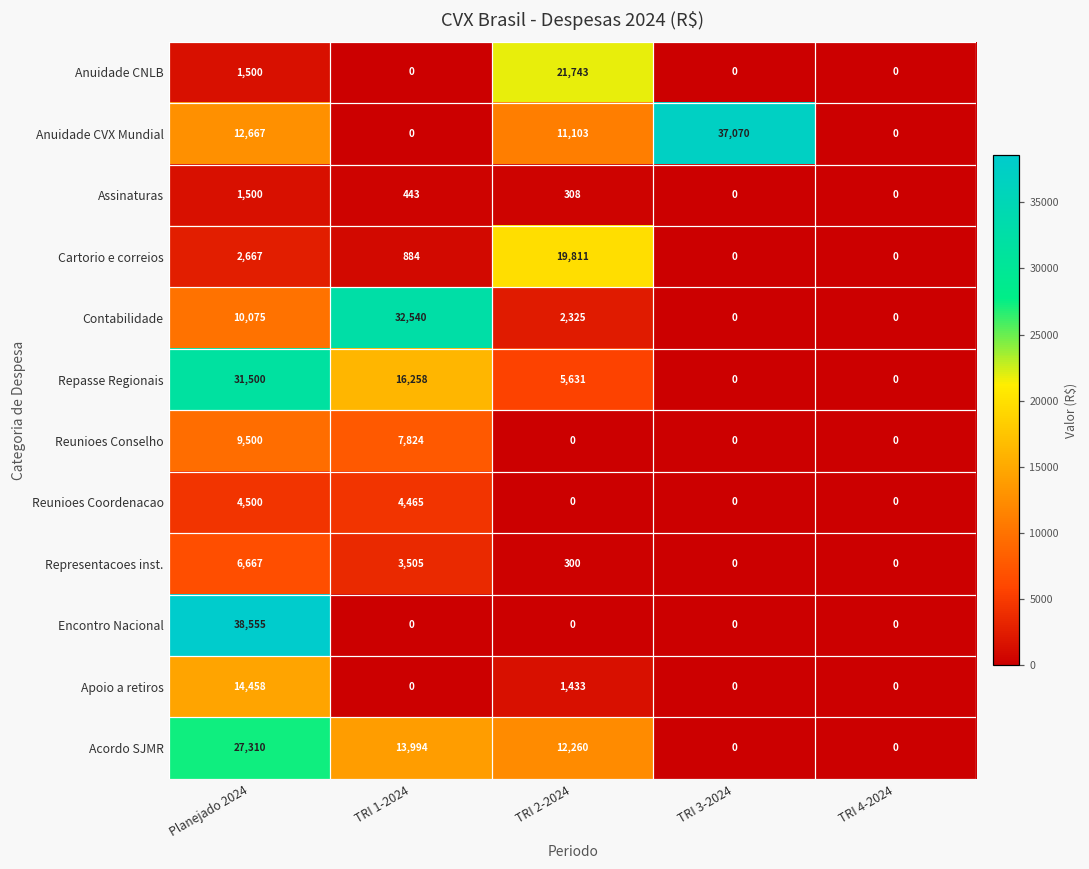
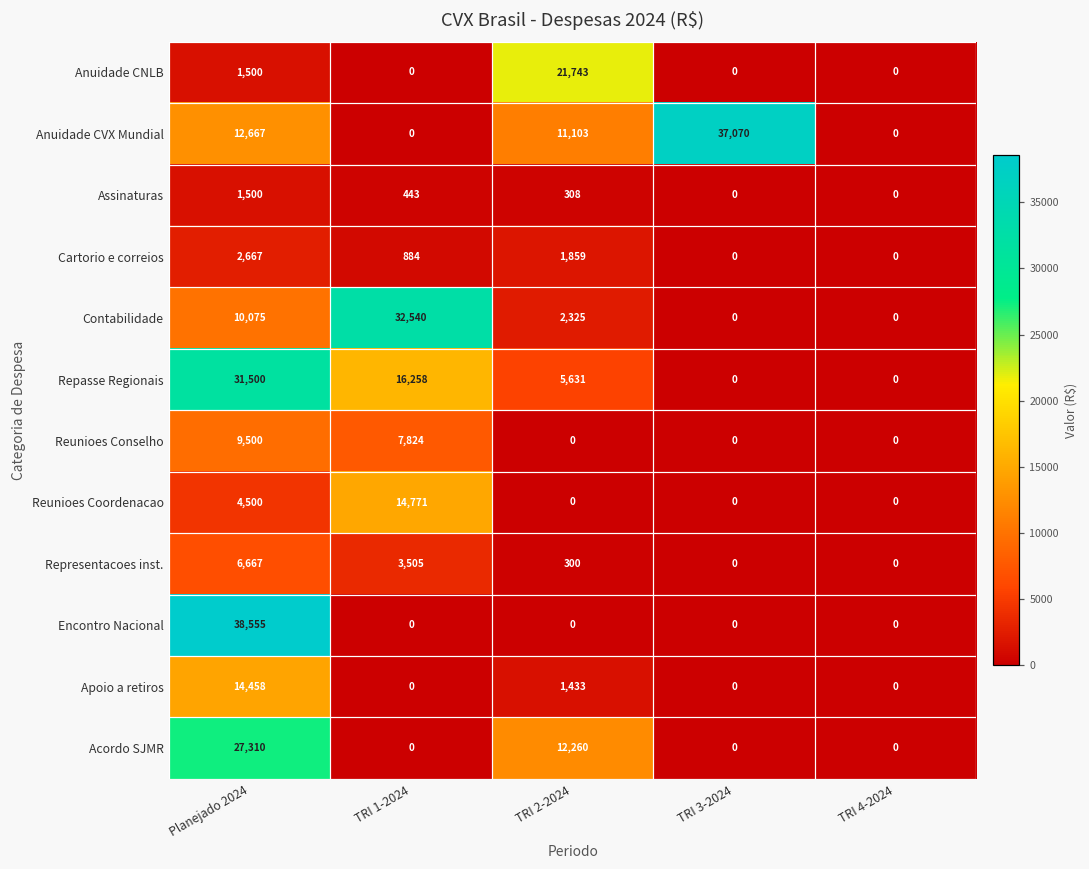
  {
    "Anuidade CNLB": {
      "Planejado 2024": "1,500",
      "TRI 1-2024": "0",
      "TRI 2-2024": "21,743",
      "TRI 3-2024": "0",
      "TRI 4-2024": "0"
    },
    "Anuidade CVX Mundial": {
      "Planejado 2024": "12,667",
      "TRI 1-2024": "0",
      "TRI 2-2024": "11,103",
      "TRI 3-2024": "37,070",
      "TRI 4-2024": "0"
    },
    "Assinaturas": {
      "Planejado 2024": "1,500",
      "TRI 1-2024": "443",
      "TRI 2-2024": "308",
      "TRI 3-2024": "0",
      "TRI 4-2024": "0"
    },
    "Cartorio e correios": {
      "Planejado 2024": "2,667",
      "TRI 1-2024": "884",
-     "TRI 2-2024": "19,811",
+     "TRI 2-2024": "1,859",
      "TRI 3-2024": "0",
      "TRI 4-2024": "0"
    },
    "Contabilidade": {
      "Planejado 2024": "10,075",
      "TRI 1-2024": "32,540",
      "TRI 2-2024": "2,325",
      "TRI 3-2024": "0",
      "TRI 4-2024": "0"
    },
    "Repasse Regionais": {
      "Planejado 2024": "31,500",
      "TRI 1-2024": "16,258",
      "TRI 2-2024": "5,631",
      "TRI 3-2024": "0",
      "TRI 4-2024": "0"
    },
    "Reunioes Conselho": {
      "Planejado 2024": "9,500",
      "TRI 1-2024": "7,824",
      "TRI 2-2024": "0",
      "TRI 3-2024": "0",
      "TRI 4-2024": "0"
    },
    "Reunioes Coordenacao": {
      "Planejado 2024": "4,500",
-     "TRI 1-2024": "4,465",
+     "TRI 1-2024": "14,771",
      "TRI 2-2024": "0",
      "TRI 3-2024": "0",
      "TRI 4-2024": "0"
    },
    "Representacoes inst.": {
      "Planejado 2024": "6,667",
      "TRI 1-2024": "3,505",
      "TRI 2-2024": "300",
      "TRI 3-2024": "0",
      "TRI 4-2024": "0"
    },
    "Encontro Nacional": {
      "Planejado 2024": "38,555",
      "TRI 1-2024": "0",
      "TRI 2-2024": "0",
      "TRI 3-2024": "0",
      "TRI 4-2024": "0"
    },
    "Apoio a retiros": {
      "Planejado 2024": "14,458",
      "TRI 1-2024": "0",
      "TRI 2-2024": "1,433",
      "TRI 3-2024": "0",
      "TRI 4-2024": "0"
    },
    "Acordo SJMR": {
      "Planejado 2024": "27,310",
-     "TRI 1-2024": "13,994",
+     "TRI 1-2024": "0",
      "TRI 2-2024": "12,260",
      "TRI 3-2024": "0",
      "TRI 4-2024": "0"
    }
  }
